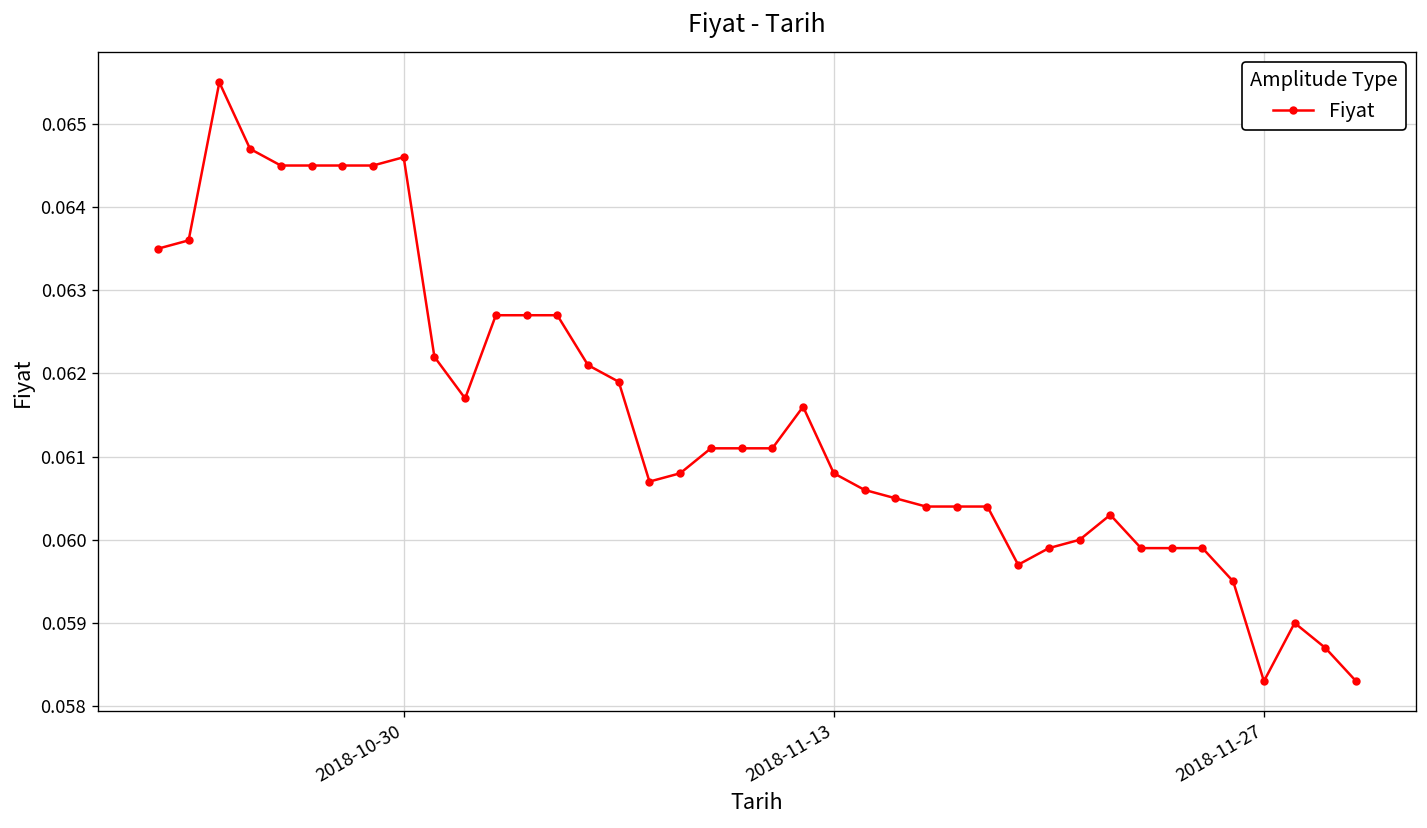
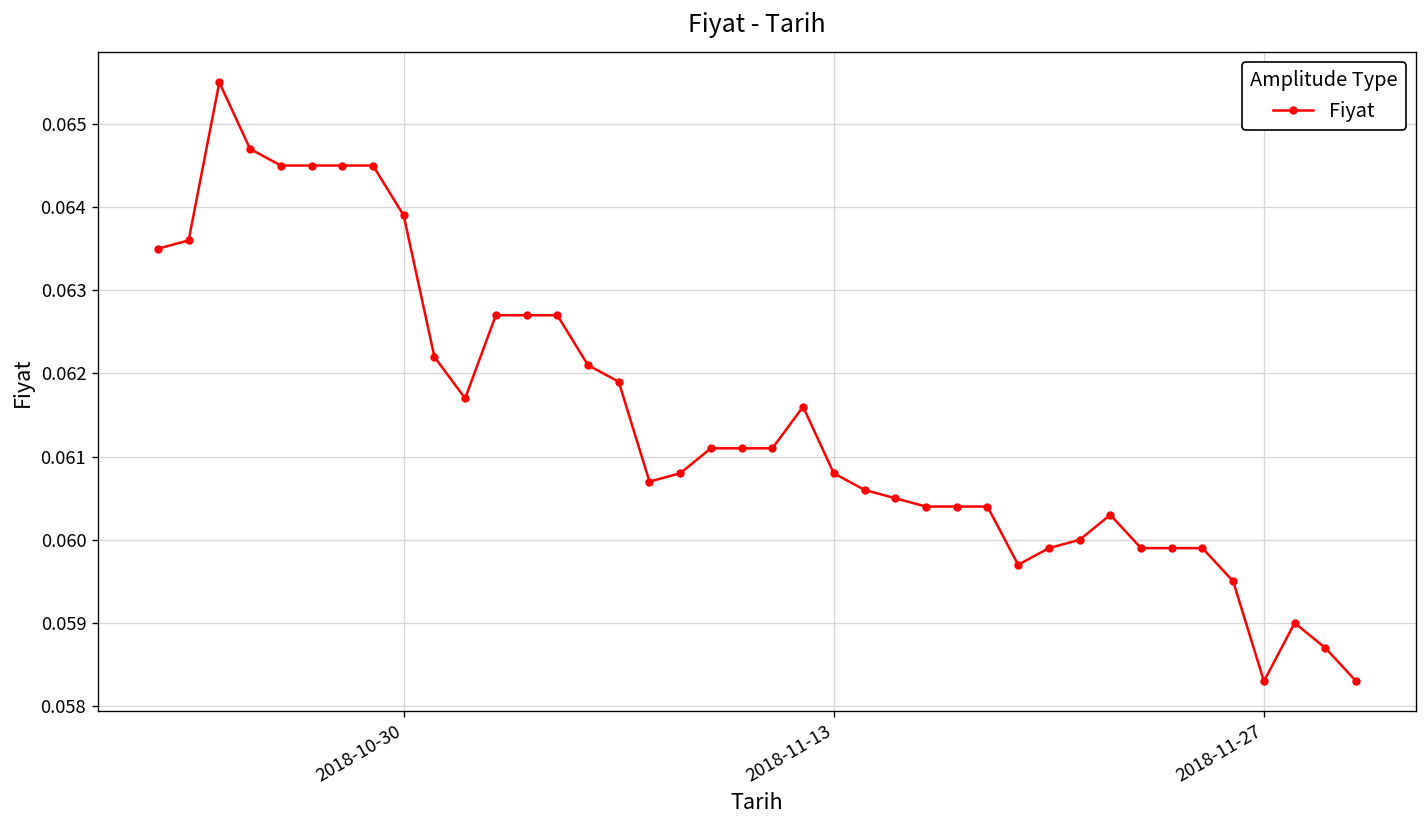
  {
-   "2018-10-30": 0.0646,
+   "2018-10-30": 0.0639,
    "2018-11-13": 0.0608,
    "2018-11-27": 0.0583
  }
